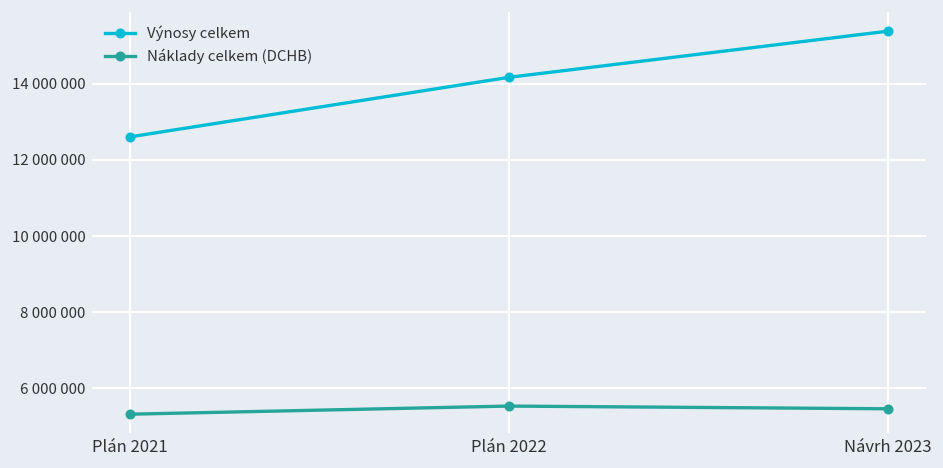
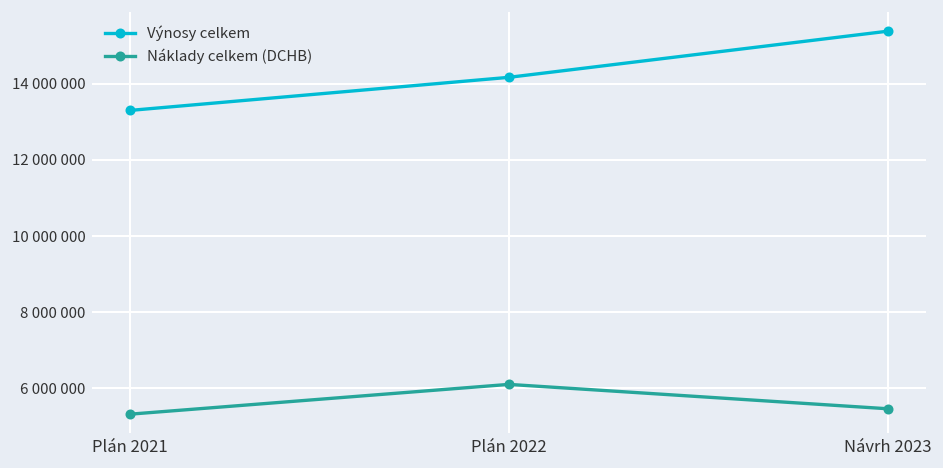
  {
    "Výnosy celkem": {
-     "Plán 2021": 12600000,
+     "Plán 2021": 13300000,
      "Plán 2022": 14200000,
      "Návrh 2023": 15400000
    },
    "Náklady celkem (DCHB)": {
      "Plán 2021": 5300000,
-     "Plán 2022": 5500000,
+     "Plán 2022": 6100000,
      "Návrh 2023": 5500000
    }
  }
